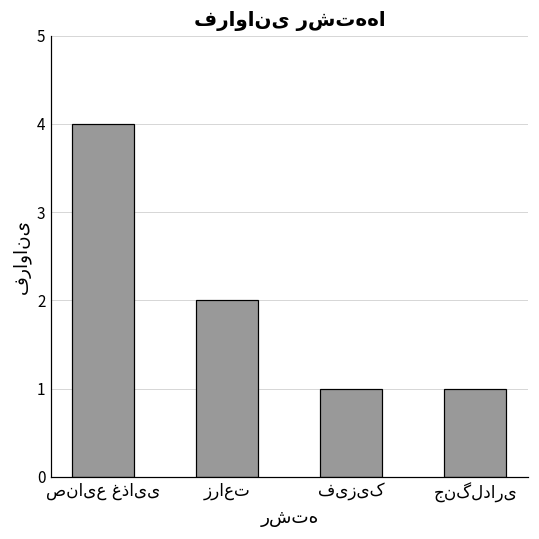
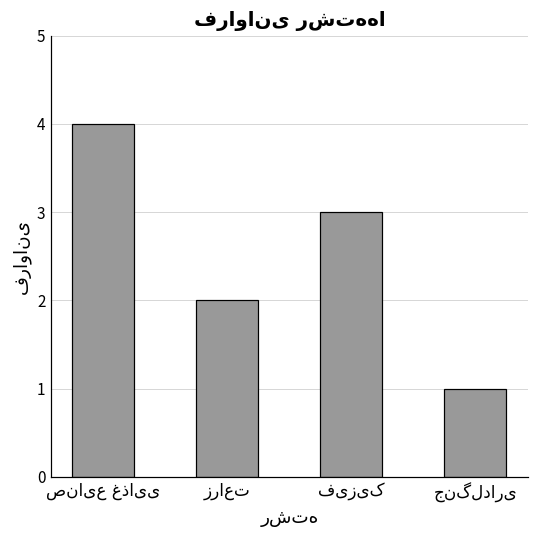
  {
    "صنایع غذایی": 4,
    "زراعت": 2,
-   "فیزیک": 1,
+   "فیزیک": 3,
    "جنگلداری": 1
  }
